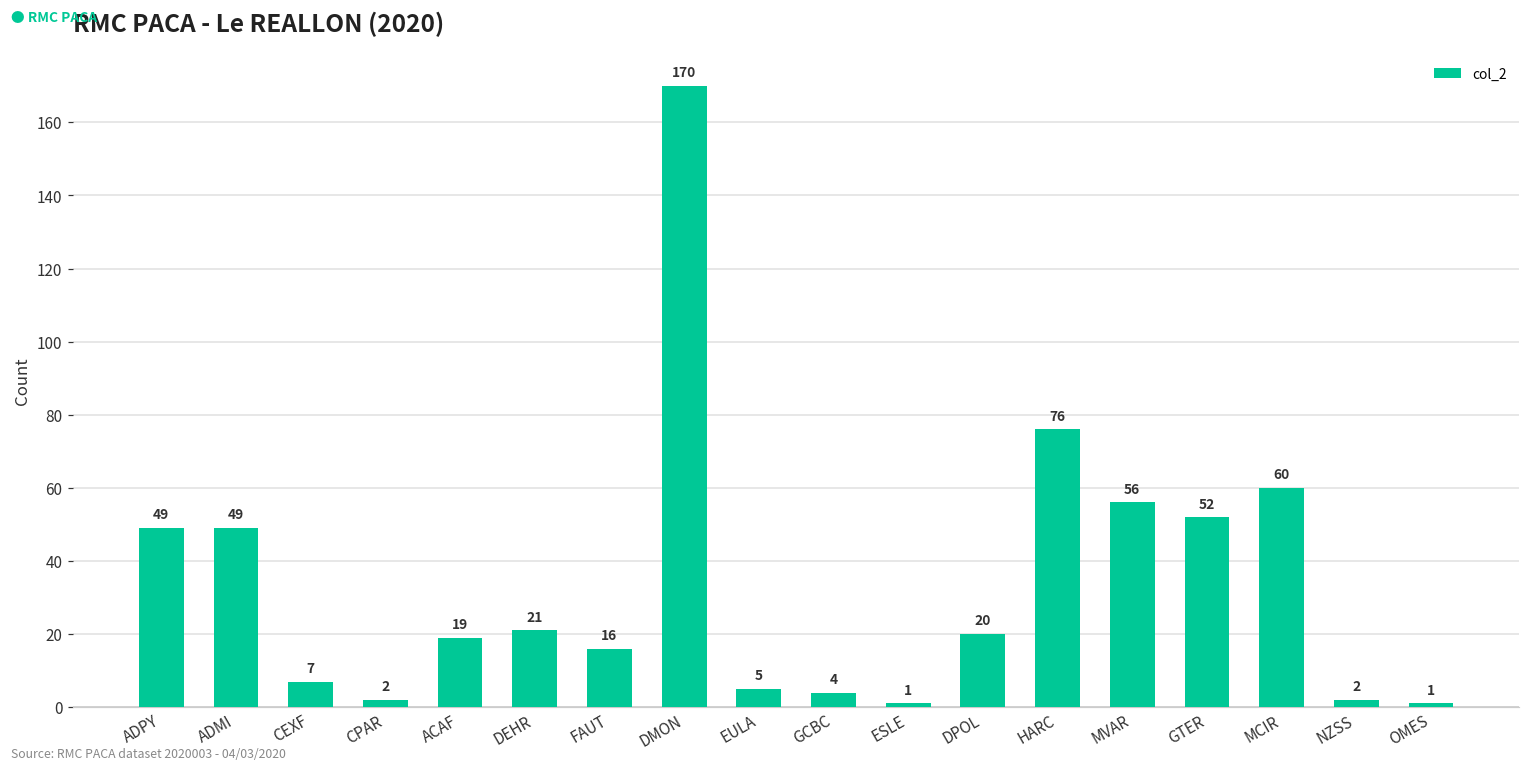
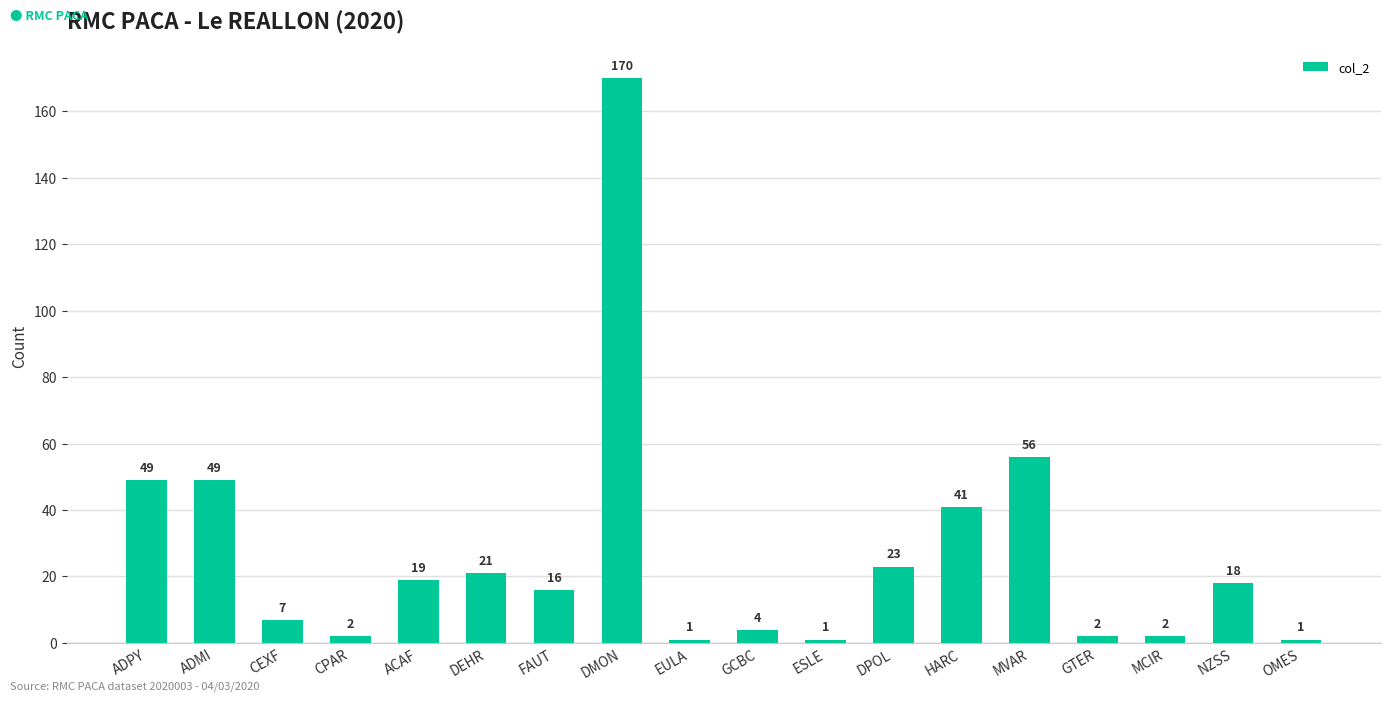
  {
    "ADPY": 49,
    "ADMI": 49,
    "CEXF": 7,
    "CPAR": 2,
    "ACAF": 19,
    "DEHR": 21,
    "FAUT": 16,
    "DMON": 170,
-   "EULA": 5,
+   "EULA": 1,
    "GCBC": 4,
    "ESLE": 1,
-   "DPOL": 20,
-   "HARC": 76,
+   "DPOL": 23,
+   "HARC": 41,
    "MVAR": 56,
-   "GTER": 52,
-   "MCIR": 60,
-   "NZSS": 2,
+   "GTER": 2,
+   "MCIR": 2,
+   "NZSS": 18,
    "OMES": 1
  }
